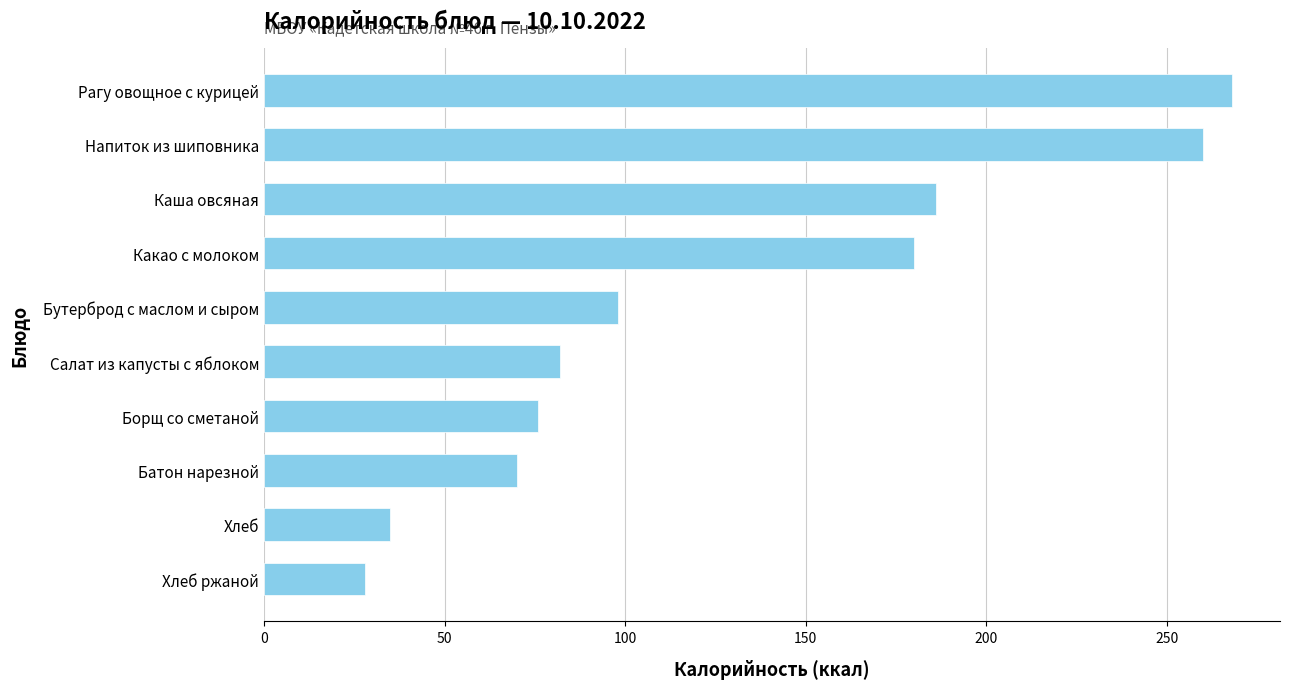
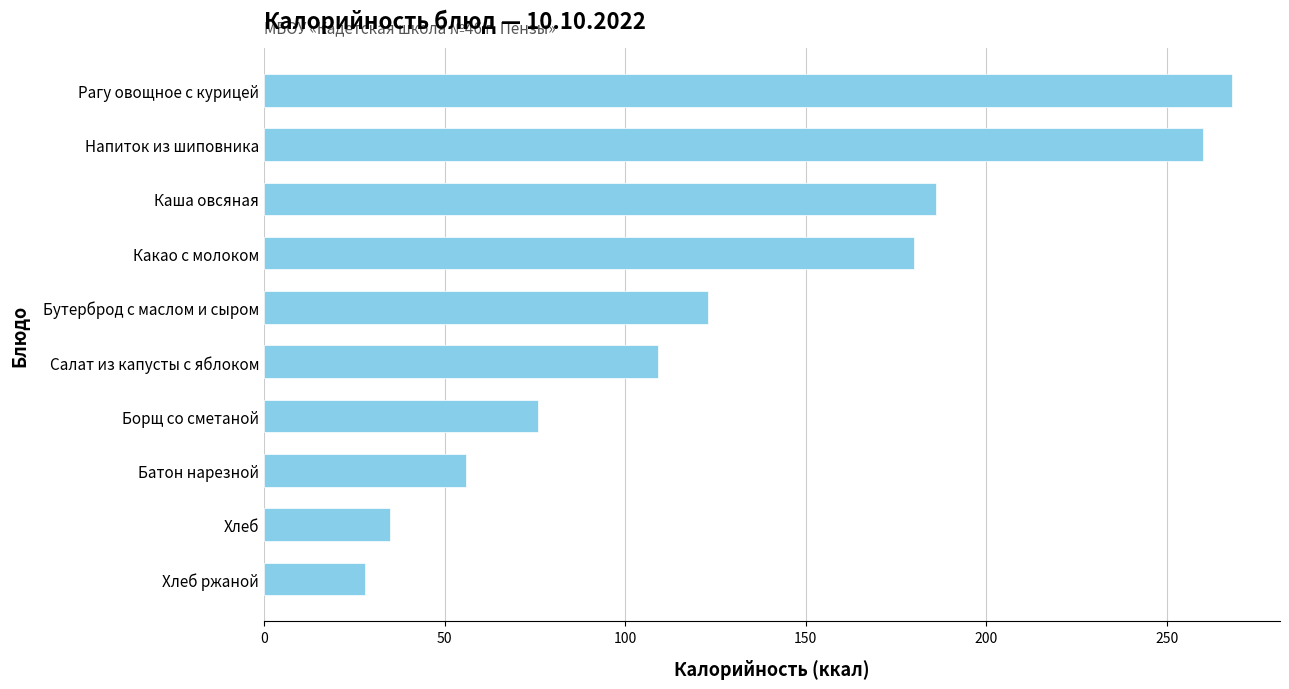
  {
    "Рагу овощное с курицей": 268,
    "Напиток из шиповника": 260,
    "Каша овсяная": 186,
    "Какао с молоком": 180,
-   "Бутерброд с маслом и сыром": 98,
-   "Салат из капусты с яблоком": 82,
+   "Бутерброд с маслом и сыром": 123,
+   "Салат из капусты с яблоком": 109,
    "Борщ со сметаной": 76,
-   "Батон нарезной": 70,
+   "Батон нарезной": 56,
    "Хлеб": 35,
    "Хлеб ржаной": 28
  }
